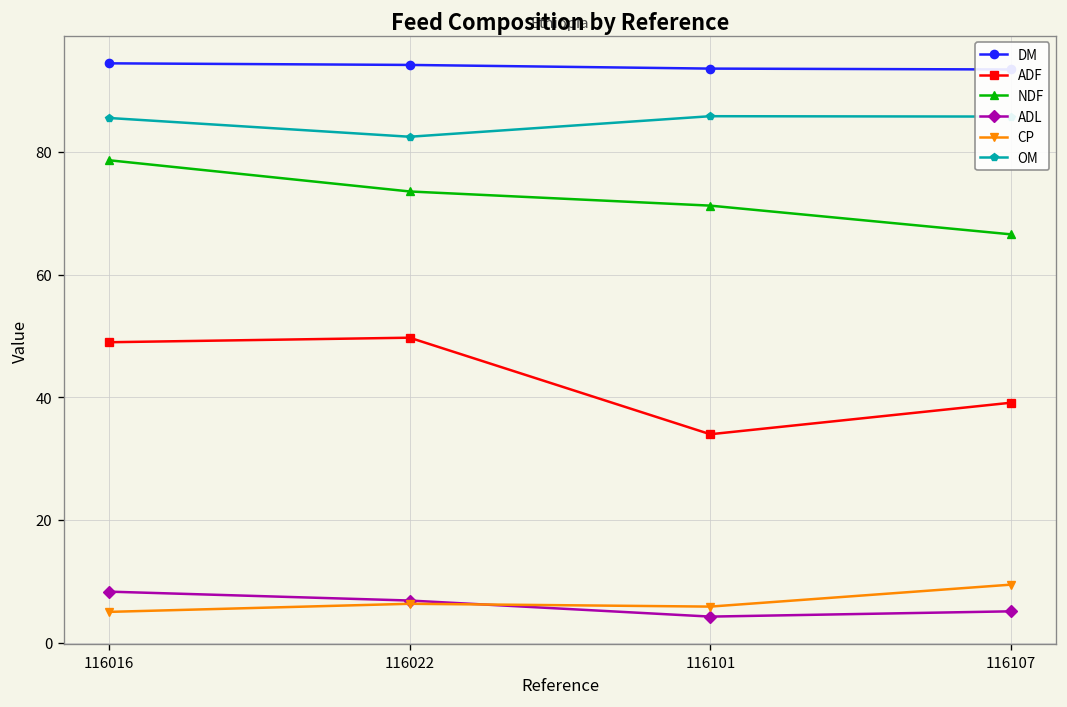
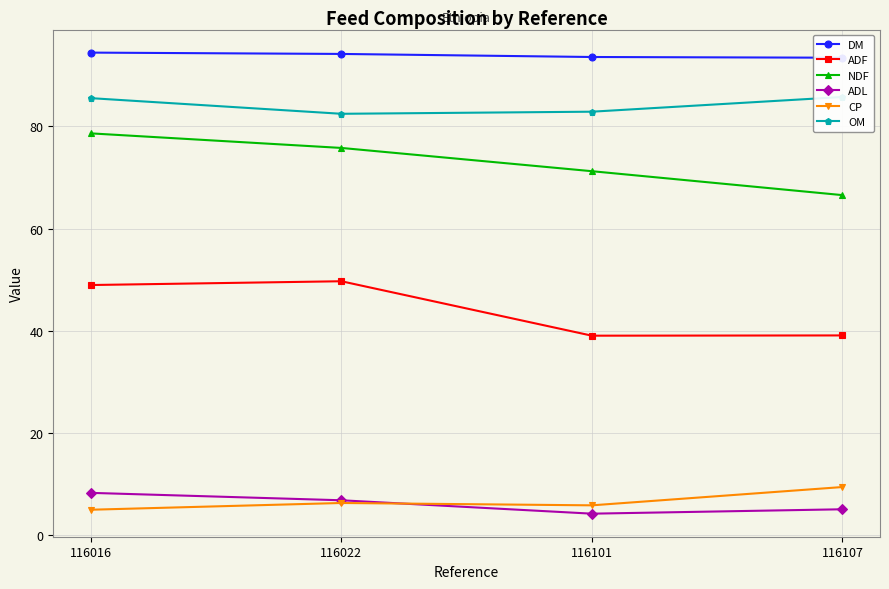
  {
    "DM": {
      "116016": 94,
      "116022": 94,
      "116101": 94
    },
    "ADF": {
      "116016": 49,
      "116022": 50,
-     "116101": 34,
+     "116101": 39,
      "116107": 39
    },
    "NDF": {
      "116016": 79,
-     "116022": 74,
+     "116022": 76,
      "116101": 71,
      "116107": 67
    },
    "ADL": {
      "116016": 8,
      "116022": 7,
      "116101": 4,
      "116107": 5
    },
    "CP": {
      "116016": 5,
      "116022": 6,
      "116101": 6,
      "116107": 9
    },
    "OM": {
      "116016": 86,
      "116022": 82,
-     "116101": 86
+     "116101": 83
    }
  }
